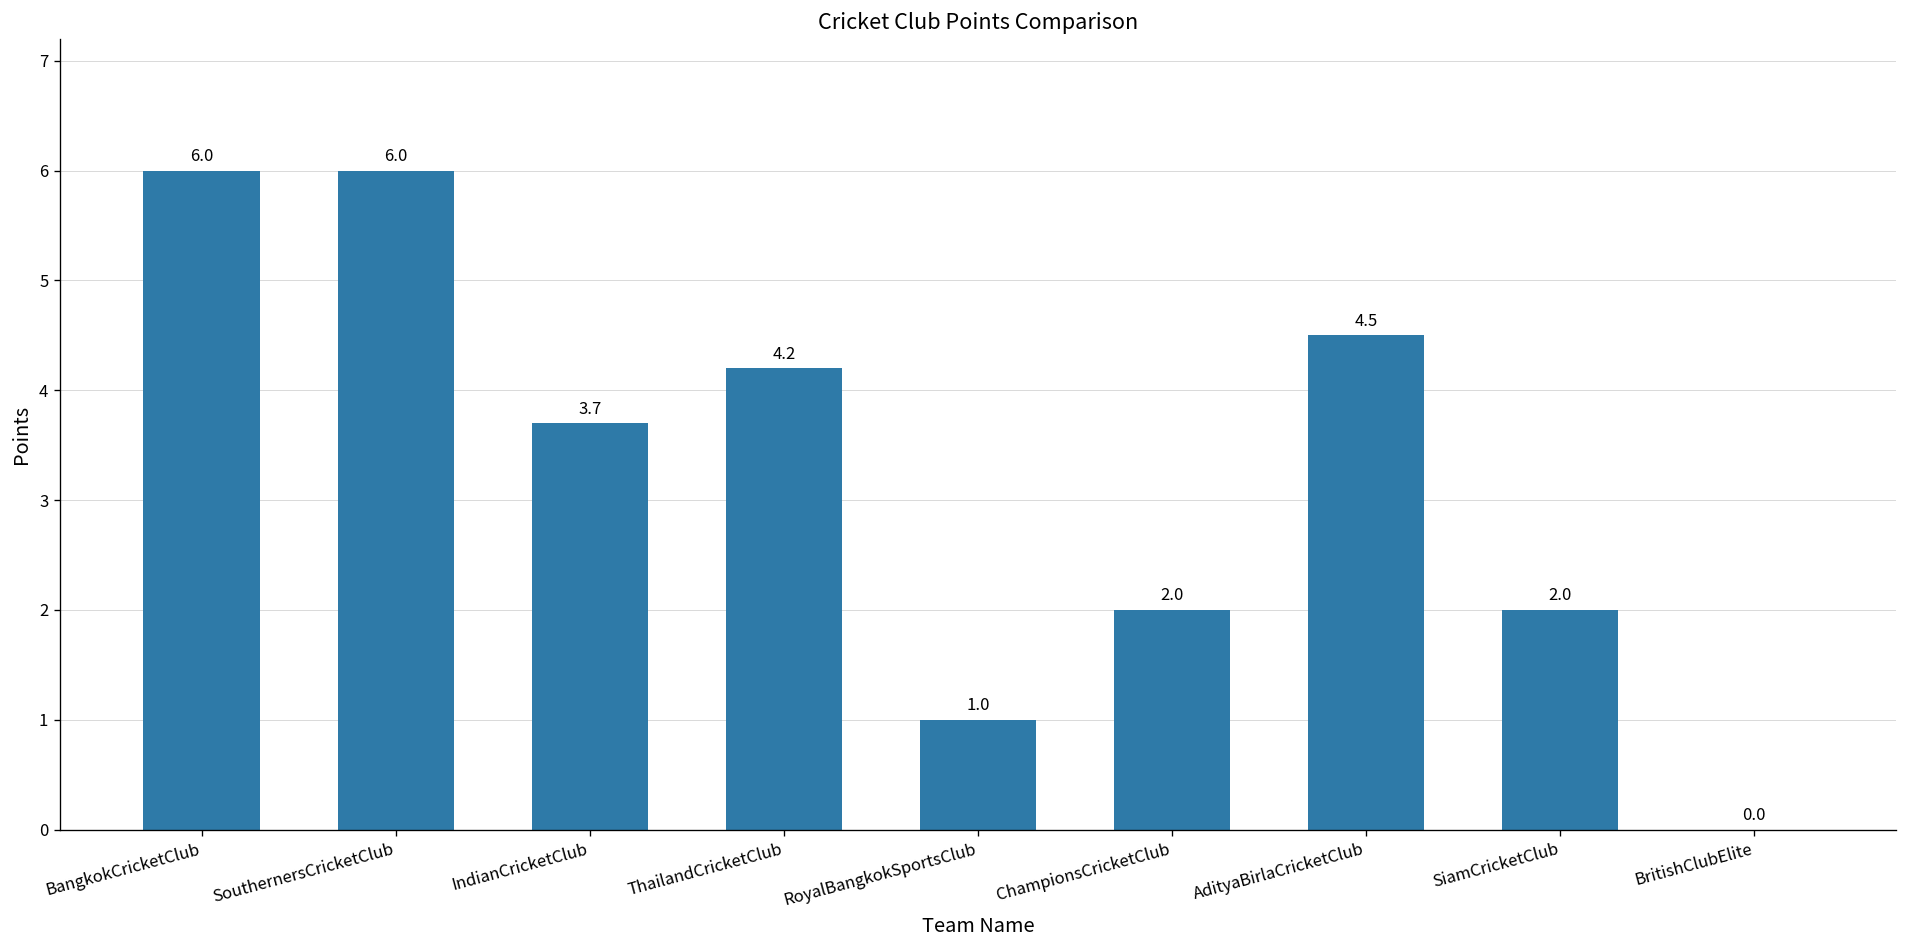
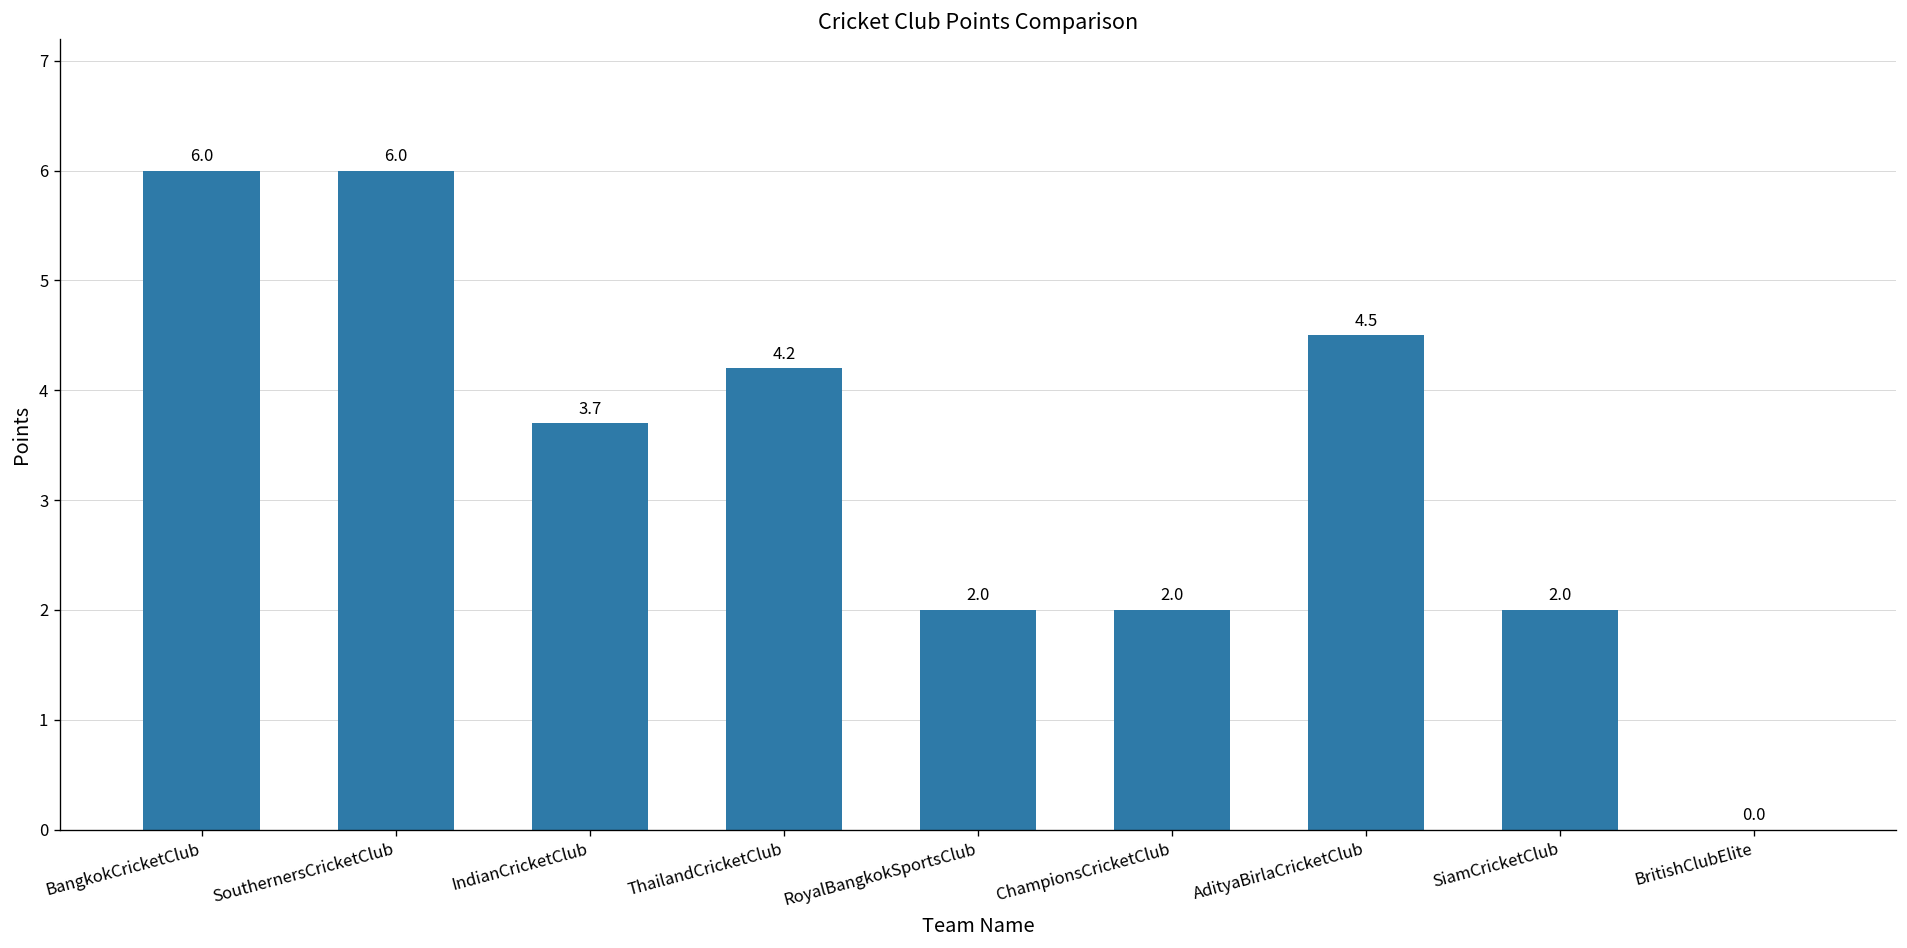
  {
    "BangkokCricketClub": 6.0,
    "SouthernersCricketClub": 6.0,
    "IndianCricketClub": 3.7,
    "ThailandCricketClub": 4.2,
-   "RoyalBangkokSportsClub": 1.0,
+   "RoyalBangkokSportsClub": 2.0,
    "ChampionsCricketClub": 2.0,
    "AdityaBirlaCricketClub": 4.5,
    "SiamCricketClub": 2.0,
    "BritishClubElite": 0.0
  }
